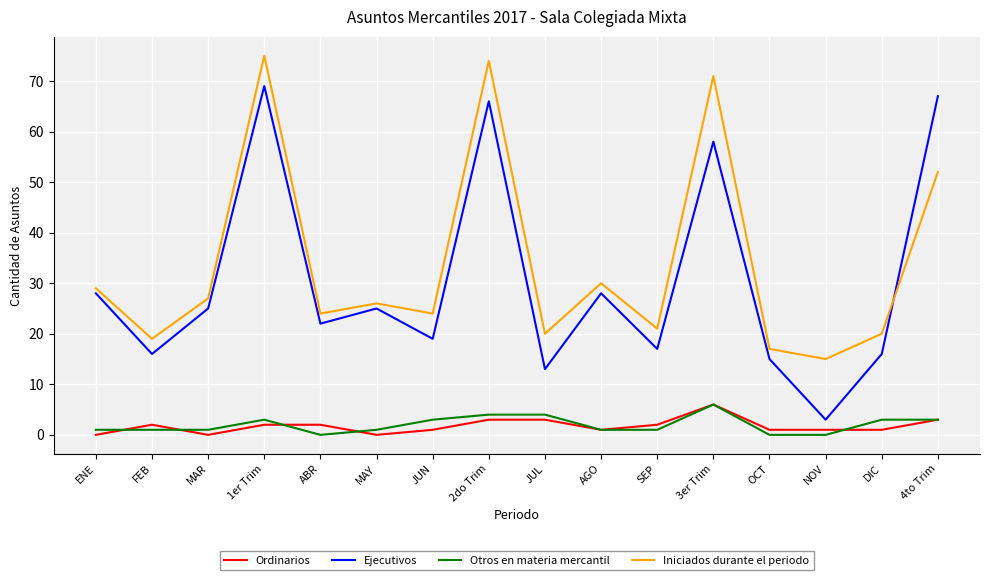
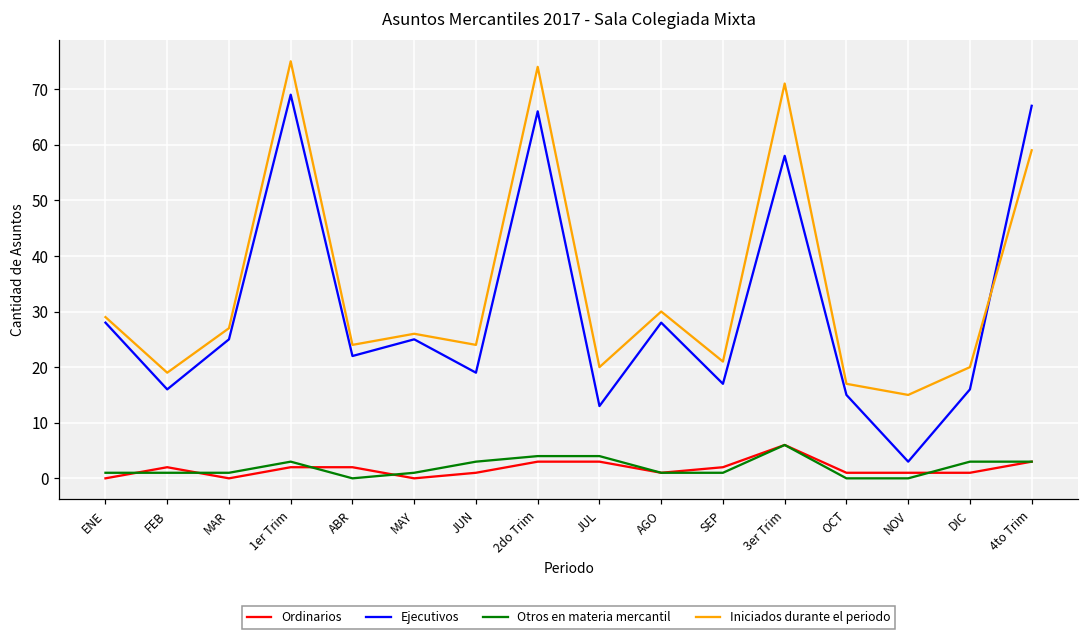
  {
    "Ordinarios": {
      "ENE": 0,
      "FEB": 2,
      "MAR": 0,
      "1er Trim": 2,
      "ABR": 2,
      "MAY": 0,
      "JUN": 1,
      "2do Trim": 3,
      "JUL": 3,
      "SEP": 2,
      "OCT": 1,
      "NOV": 1,
      "DIC": 1
    },
    "Ejecutivos": {
      "ENE": 28,
      "FEB": 16,
      "MAR": 25,
      "1er Trim": 69,
      "ABR": 22,
      "MAY": 25,
      "JUN": 19,
      "2do Trim": 66,
      "JUL": 13,
      "AGO": 28,
      "SEP": 17,
      "3er Trim": 58,
      "OCT": 15,
      "NOV": 3,
      "DIC": 16,
      "4to Trim": 67
    },
    "Otros en materia mercantil": {
      "ENE": 1,
      "FEB": 1,
      "MAR": 1,
      "1er Trim": 3,
      "ABR": 0,
      "MAY": 1,
      "JUN": 3,
      "2do Trim": 4,
      "JUL": 4,
      "SEP": 1,
      "OCT": 0,
      "NOV": 0,
      "DIC": 3
    },
    "Iniciados durante el periodo": {
      "ENE": 29,
      "FEB": 19,
      "MAR": 27,
      "1er Trim": 75,
      "ABR": 24,
      "MAY": 26,
      "JUN": 24,
      "2do Trim": 74,
      "JUL": 20,
      "AGO": 30,
      "SEP": 21,
      "3er Trim": 71,
      "OCT": 17,
      "NOV": 15,
      "DIC": 20,
-     "4to Trim": 52
+     "4to Trim": 59
    }
  }
